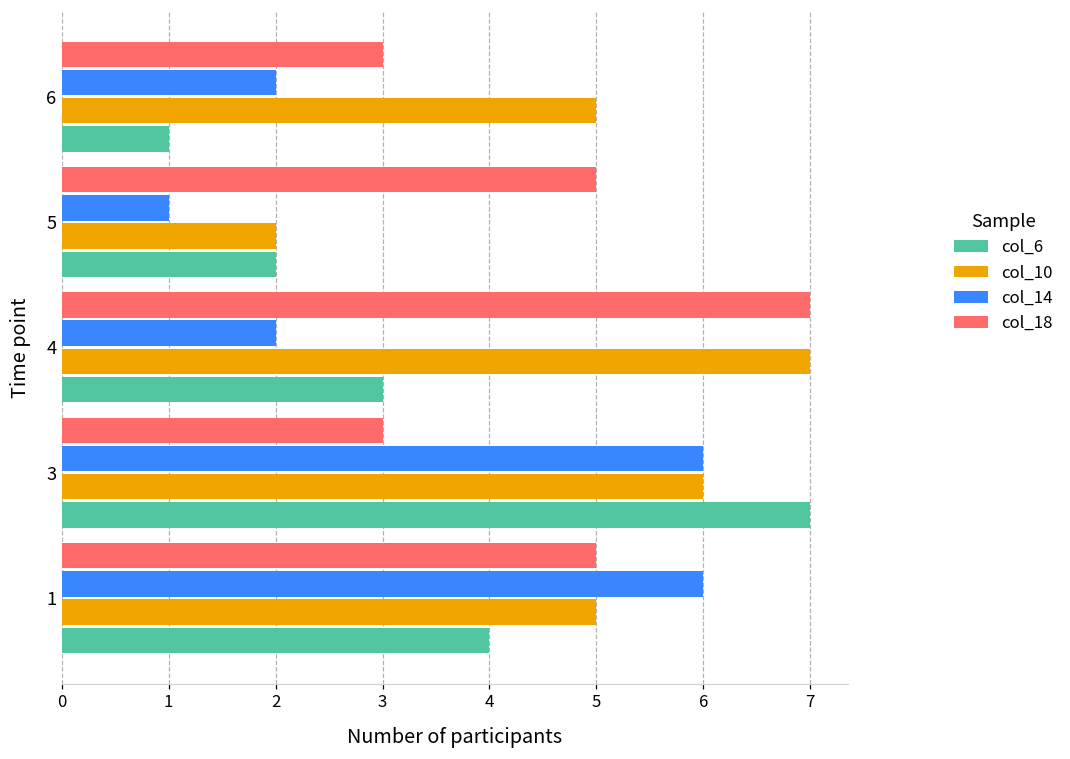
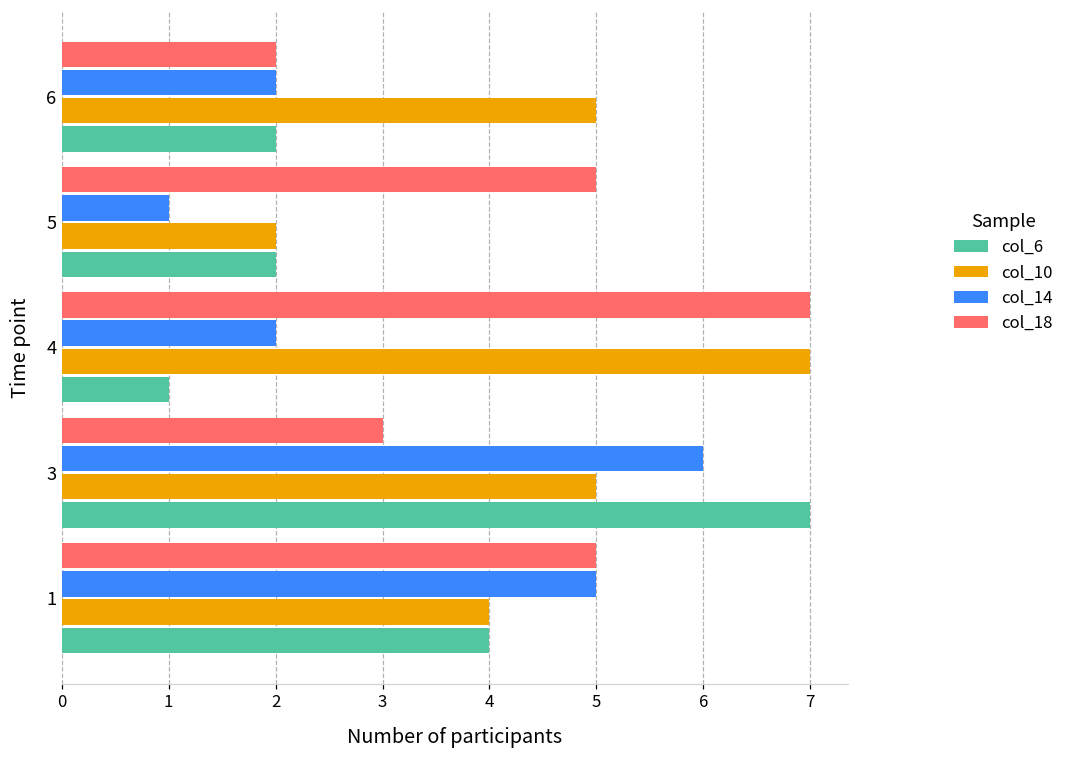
  {
    "col_6": {
-     "6": 1,
+     "6": 2,
      "5": 2,
-     "4": 3,
+     "4": 1,
      "3": 7,
      "1": 4
    },
    "col_10": {
      "6": 5,
      "5": 2,
      "4": 7,
-     "3": 6,
-     "1": 5
+     "3": 5,
+     "1": 4
    },
    "col_14": {
      "6": 2,
      "5": 1,
      "4": 2,
      "3": 6,
-     "1": 6
+     "1": 5
    },
    "col_18": {
-     "6": 3,
+     "6": 2,
      "5": 5,
      "4": 7,
      "3": 3,
      "1": 5
    }
  }
